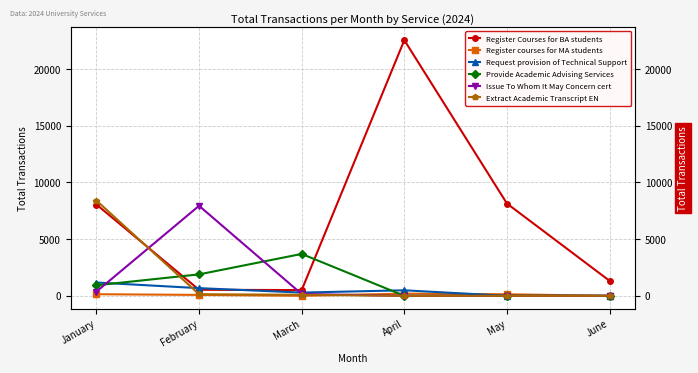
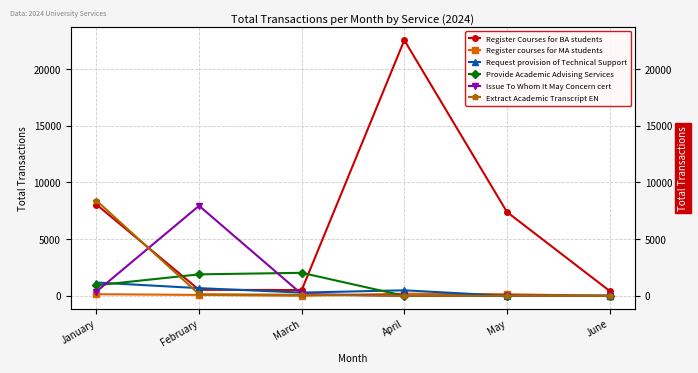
  {
    "Register Courses for BA students": {
      "January": 8000,
      "April": 22500,
-     "May": 8100,
-     "June": 1300
+     "May": 7400,
+     "June": 400
    },
    "Request provision of Technical Support": {
      "January": 1200,
      "April": 500
    },
    "Provide Academic Advising Services": {
      "January": 900,
      "February": 1900,
-     "March": 3700
+     "March": 2000
    },
    "Issue To Whom It May Concern cert": {
      "January": 400,
      "February": 7900
    }
  }
